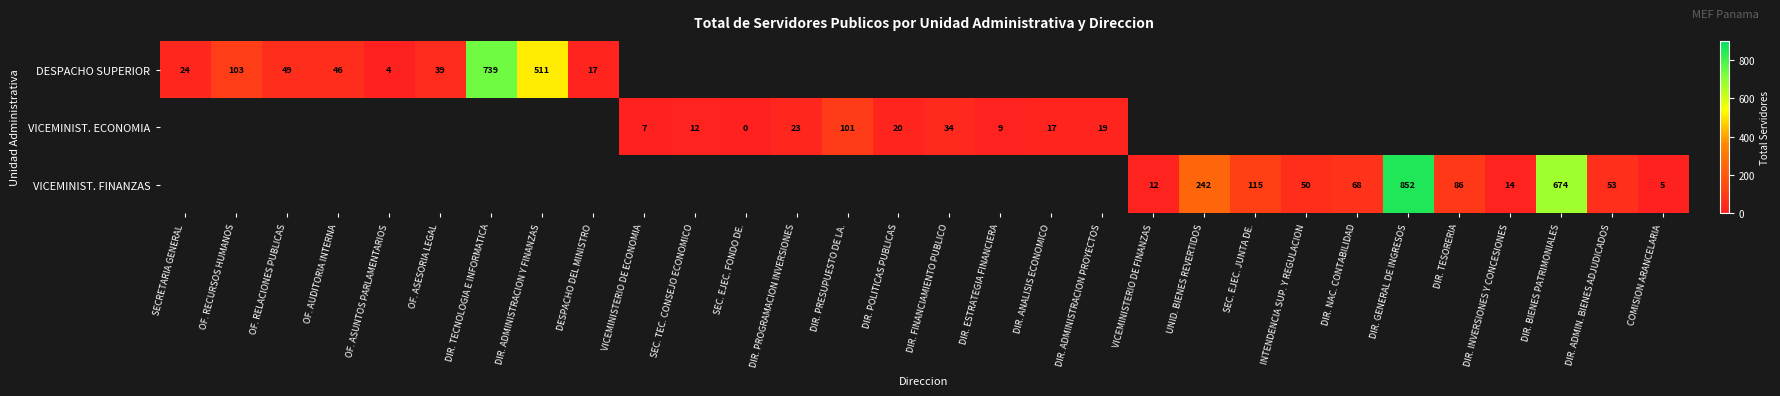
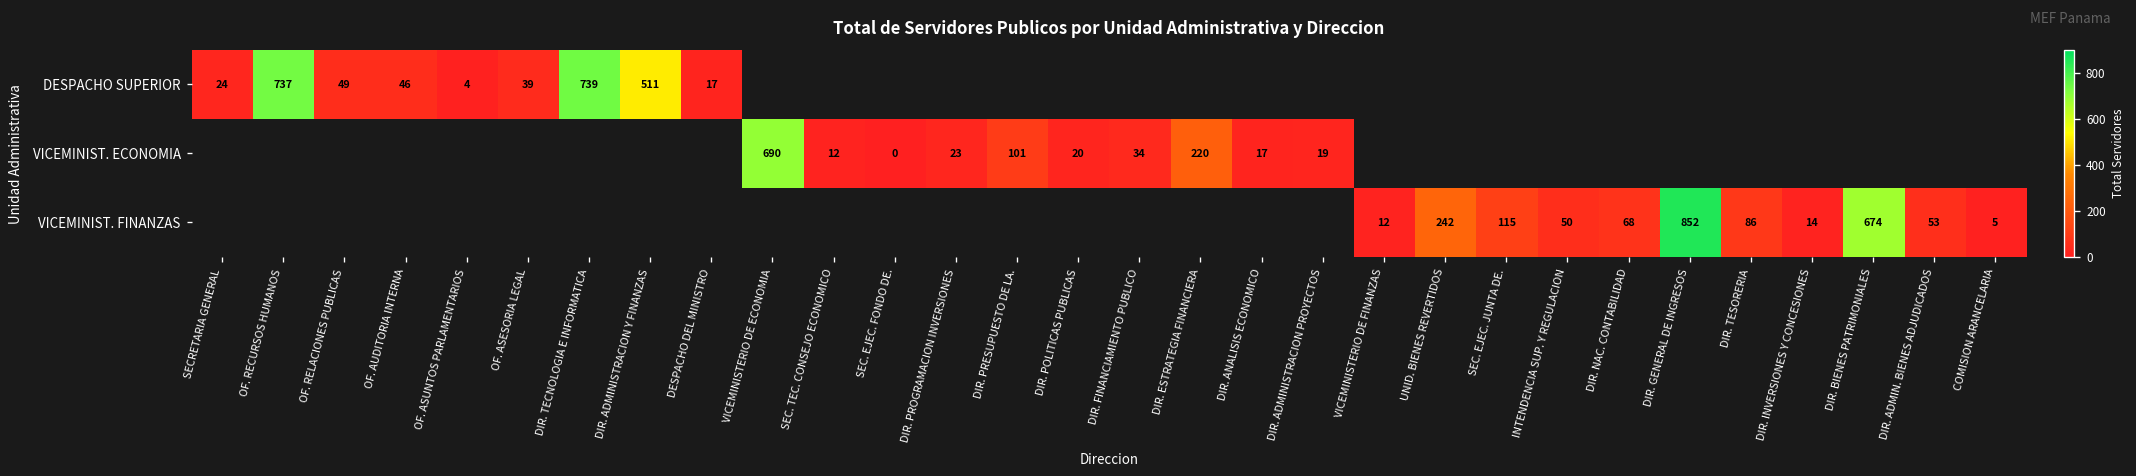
  {
    "DESPACHO SUPERIOR": {
      "SECRETARIA GENERAL": 24,
-     "OF. RECURSOS HUMANOS": 103,
+     "OF. RECURSOS HUMANOS": 737,
      "OF. RELACIONES PUBLICAS": 49,
      "OF. AUDITORIA INTERNA": 46,
      "OF. ASUNTOS PARLAMENTARIOS": 4,
      "OF. ASESORIA LEGAL": 39,
      "DIR. TECNOLOGIA E INFORMATICA": 739,
      "DIR. ADMINISTRACION Y FINANZAS": 511,
      "DESPACHO DEL MINISTRO": 17
    },
    "VICEMINIST. ECONOMIA": {
-     "VICEMINISTERIO DE ECONOMIA": 7,
+     "VICEMINISTERIO DE ECONOMIA": 690,
      "SEC. TEC. CONSEJO ECONOMICO": 12,
      "SEC. EJEC. FONDO DE.": 0,
      "DIR. PROGRAMACION INVERSIONES": 23,
      "DIR. PRESUPUESTO DE LA.": 101,
      "DIR. POLITICAS PUBLICAS": 20,
      "DIR. FINANCIAMIENTO PUBLICO": 34,
-     "DIR. ESTRATEGIA FINANCIERA": 9,
+     "DIR. ESTRATEGIA FINANCIERA": 220,
      "DIR. ANALISIS ECONOMICO": 17,
      "DIR. ADMINISTRACION PROYECTOS": 19
    },
    "VICEMINIST. FINANZAS": {
      "VICEMINISTERIO DE FINANZAS": 12,
      "UNID. BIENES REVERTIDOS": 242,
      "SEC. EJEC. JUNTA DE.": 115,
      "INTENDENCIA SUP. Y REGULACION": 50,
      "DIR. NAC. CONTABILIDAD": 68,
      "DIR. GENERAL DE INGRESOS": 852,
      "DIR. TESORERIA": 86,
      "DIR. INVERSIONES Y CONCESIONES": 14,
      "DIR. BIENES PATRIMONIALES": 674,
      "DIR. ADMIN. BIENES ADJUDICADOS": 53,
      "COMISION ARANCELARIA": 5
    }
  }
